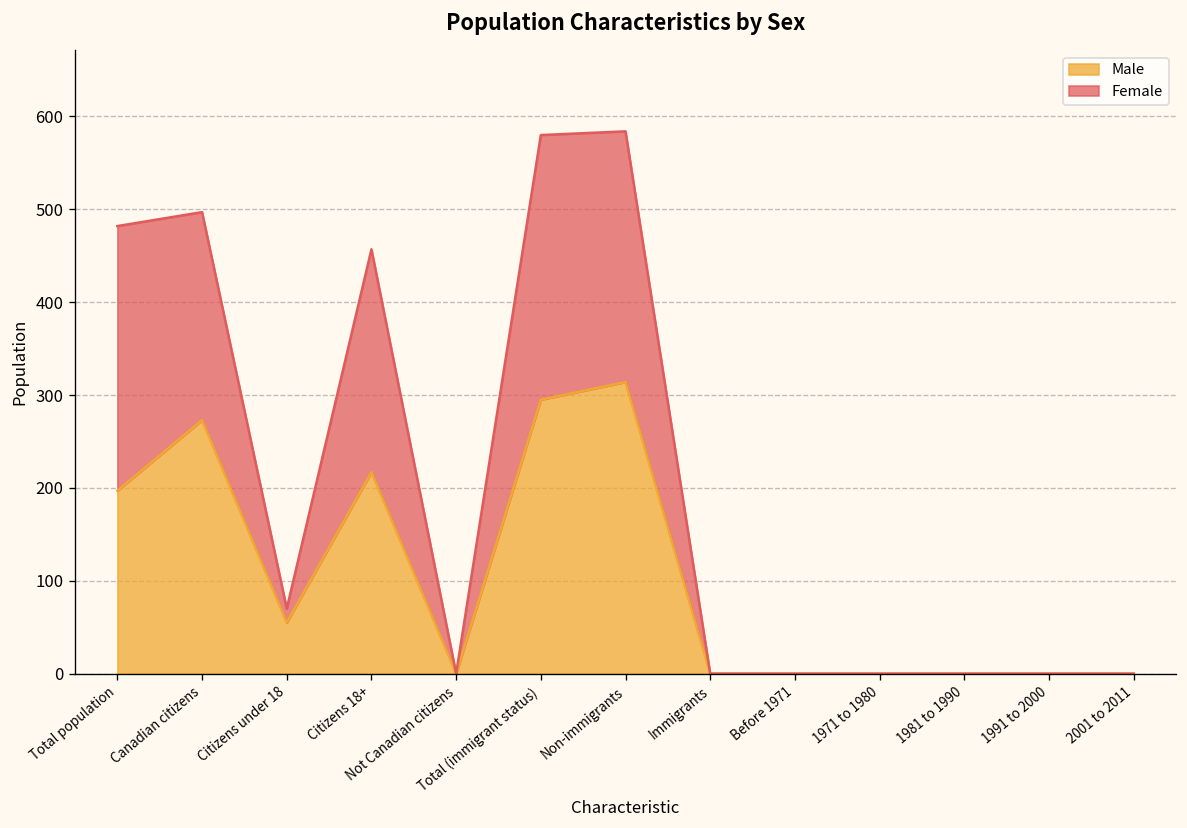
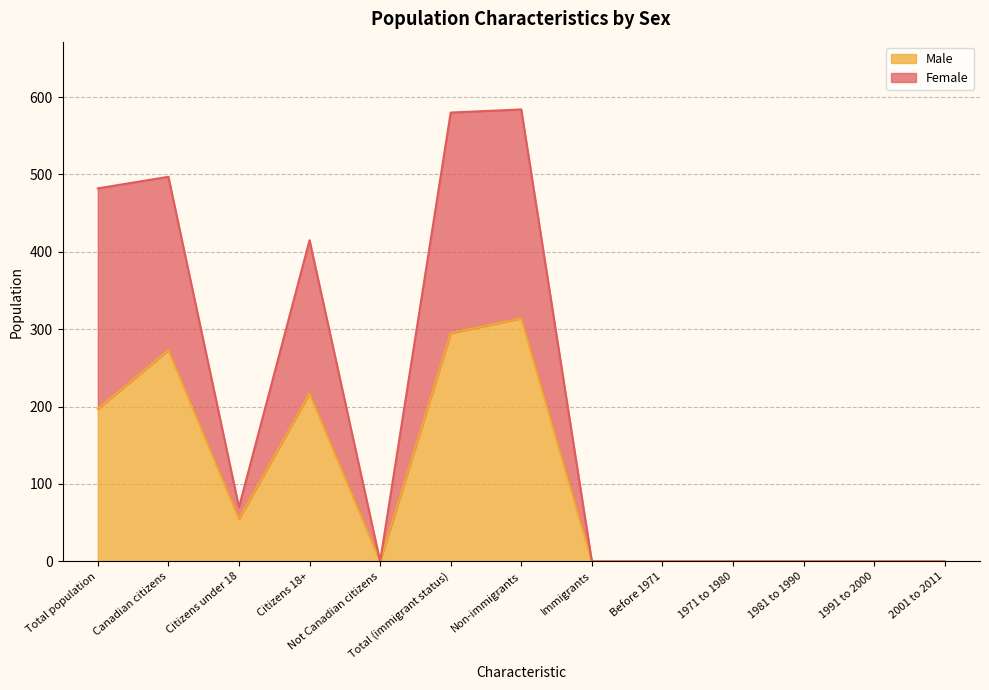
  {
    "Male": {
      "Total population": 200,
      "Canadian citizens": 270,
      "Citizens under 18": 60,
      "Citizens 18+": 220,
      "Total (immigrant status)": 300,
      "Non-immigrants": 310
    },
    "Female": {
      "Total population": 290,
      "Canadian citizens": 220,
      "Citizens under 18": 20,
-     "Citizens 18+": 240,
+     "Citizens 18+": 200,
      "Total (immigrant status)": 290,
      "Non-immigrants": 270
    }
  }
